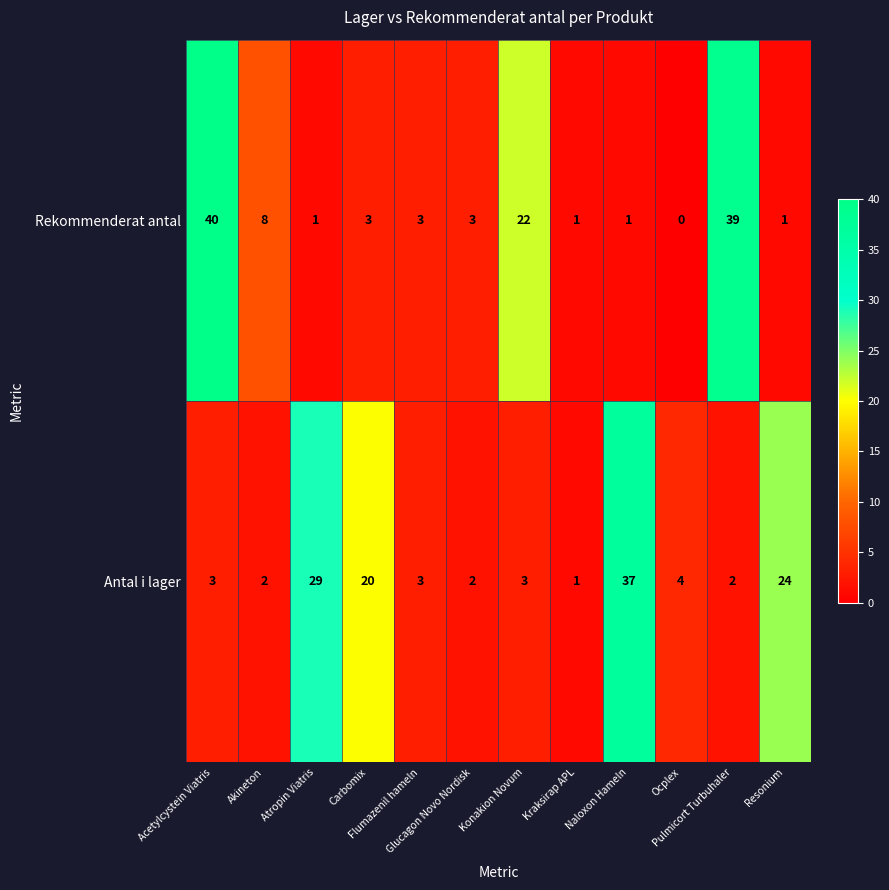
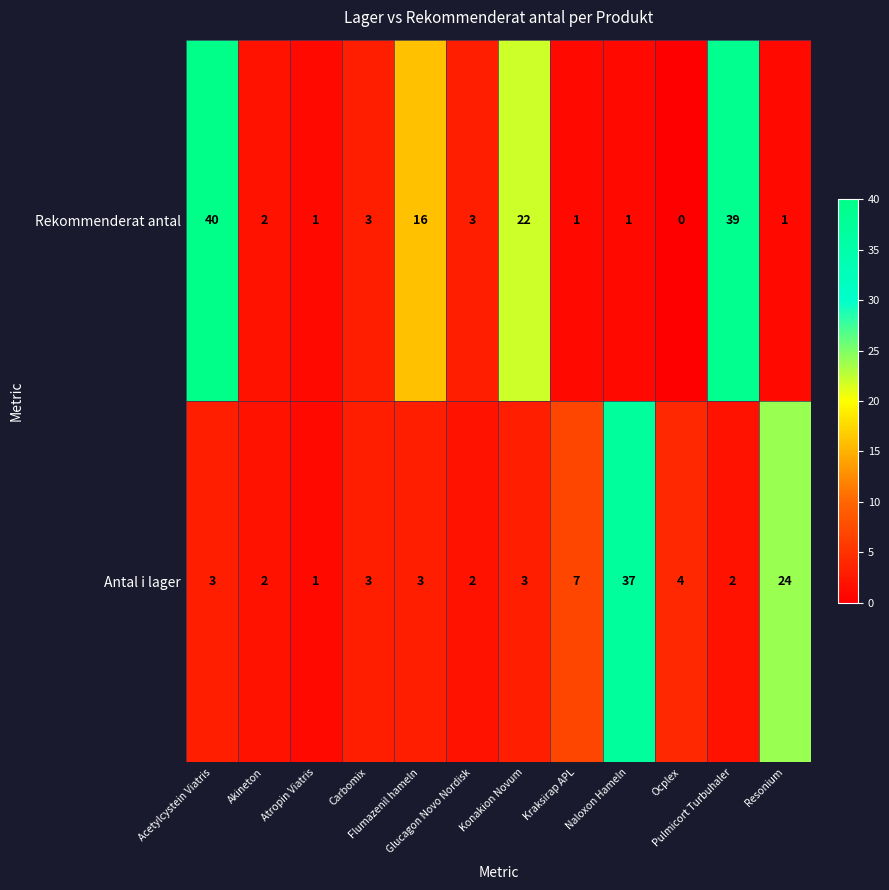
  {
    "Rekommenderat antal": {
      "Acetylcystein Viatris": 40,
-     "Akineton": 8,
+     "Akineton": 2,
      "Atropin Viatris": 1,
      "Carbomix": 3,
-     "Flumazenil hameln": 3,
+     "Flumazenil hameln": 16,
      "Glucagon Novo Nordisk": 3,
      "Konakion Novum": 22,
      "Kraksirap APL": 1,
      "Naloxon Hameln": 1,
      "Ocplex": 0,
      "Pulmicort Turbuhaler": 39,
      "Resonium": 1
    },
    "Antal i lager": {
      "Acetylcystein Viatris": 3,
      "Akineton": 2,
-     "Atropin Viatris": 29,
-     "Carbomix": 20,
+     "Atropin Viatris": 1,
+     "Carbomix": 3,
      "Flumazenil hameln": 3,
      "Glucagon Novo Nordisk": 2,
      "Konakion Novum": 3,
-     "Kraksirap APL": 1,
+     "Kraksirap APL": 7,
      "Naloxon Hameln": 37,
      "Ocplex": 4,
      "Pulmicort Turbuhaler": 2,
      "Resonium": 24
    }
  }
